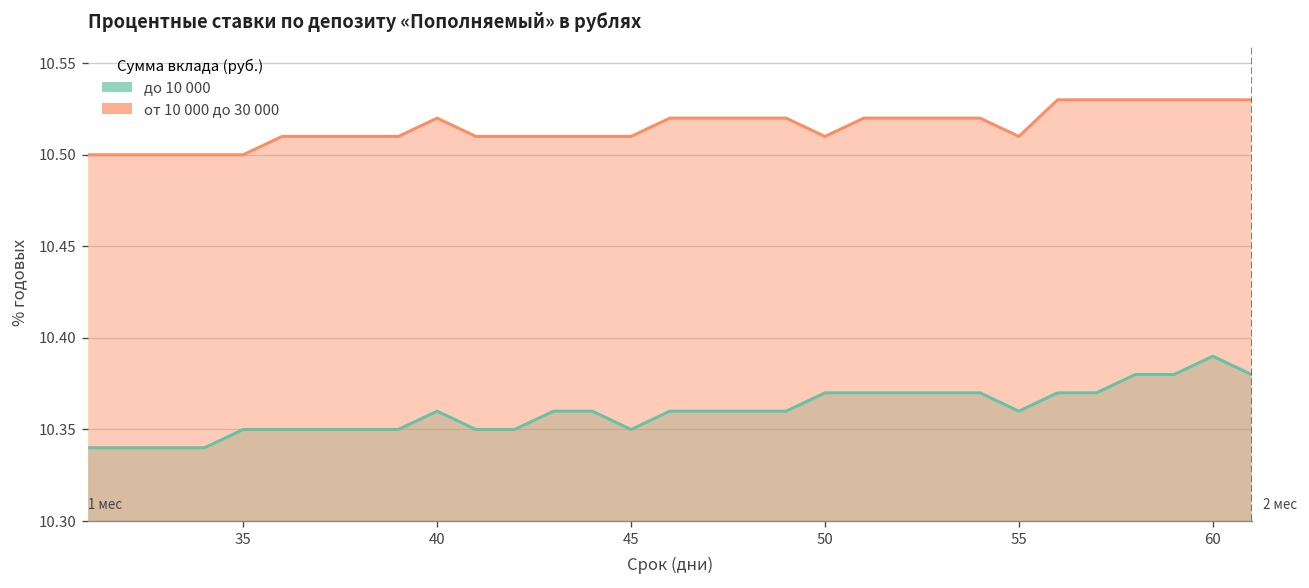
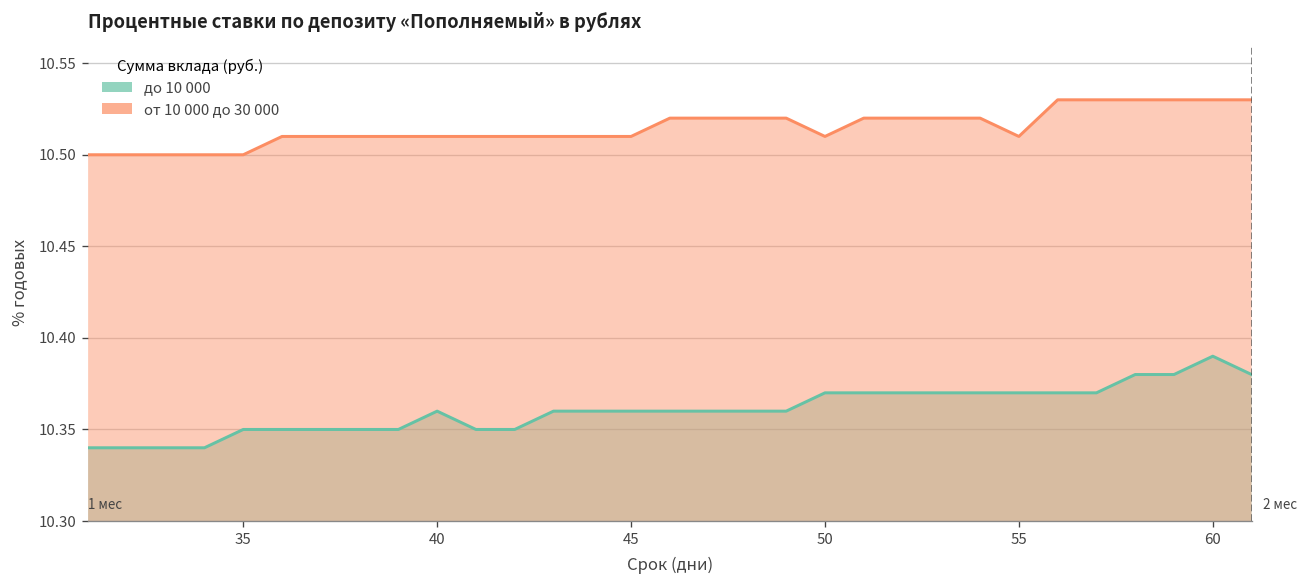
  {
    "до 10 000": {
      "35": 10.35,
      "40": 10.36,
-     "45": 10.35,
+     "45": 10.36,
      "50": 10.37,
-     "55": 10.36,
+     "55": 10.37,
      "60": 10.39
    },
    "от 10 000 до 30 000": {
      "35": 10.50,
-     "40": 10.52,
+     "40": 10.51,
      "45": 10.51,
      "50": 10.51,
      "55": 10.51,
      "60": 10.53
    }
  }
